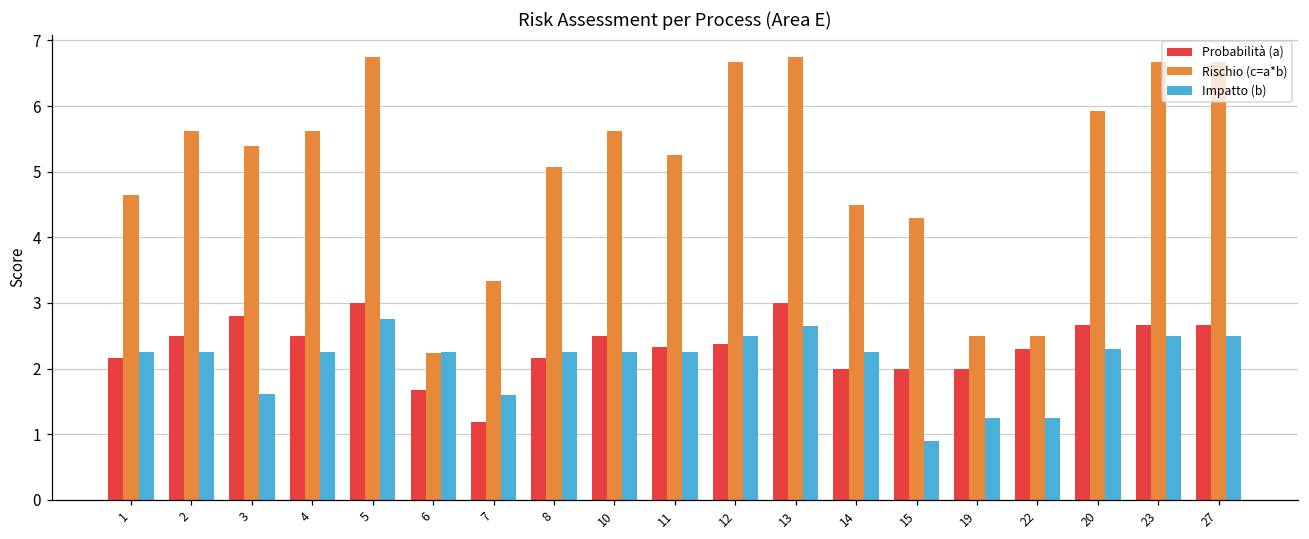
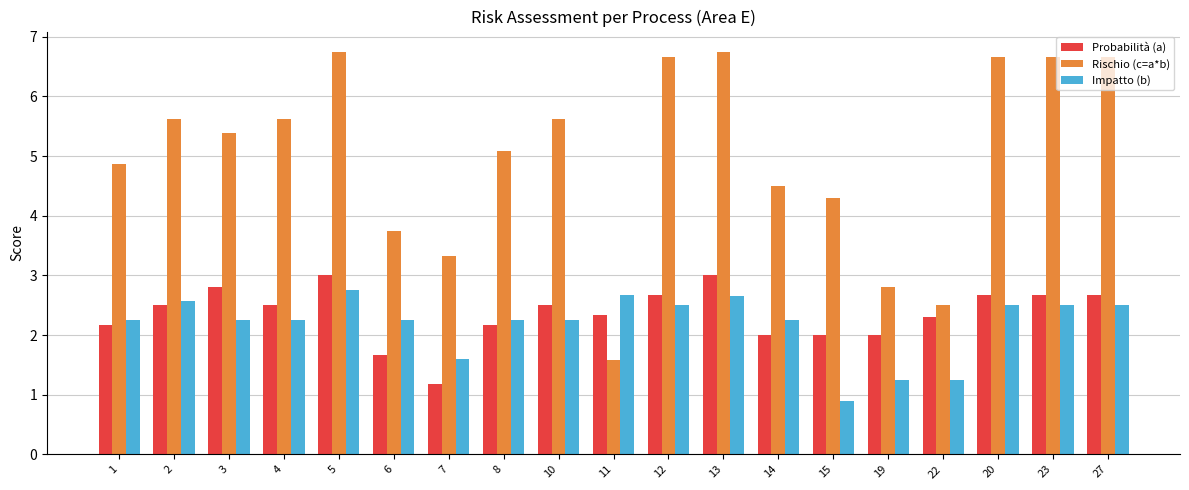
  {
    "Probabilità (a)": {
      "1": 2.2,
      "2": 2.5,
      "3": 2.8,
      "4": 2.5,
      "5": 3.0,
      "6": 1.7,
      "7": 1.2,
      "8": 2.2,
      "10": 2.5,
      "11": 2.3,
-     "12": 2.4,
+     "12": 2.7,
      "13": 3.0,
      "14": 2.0,
      "15": 2.0,
      "19": 2.0,
      "22": 2.3,
      "20": 2.7,
      "23": 2.7,
      "27": 2.7
    },
    "Rischio (c=a*b)": {
-     "1": 4.7,
+     "1": 4.9,
      "2": 5.6,
      "3": 5.4,
      "4": 5.6,
      "5": 6.8,
-     "6": 2.2,
+     "6": 3.8,
      "7": 3.3,
      "8": 5.1,
      "10": 5.6,
-     "11": 5.3,
+     "11": 1.6,
      "12": 6.7,
      "13": 6.8,
      "14": 4.5,
      "15": 4.3,
-     "19": 2.5,
+     "19": 2.8,
      "22": 2.5,
-     "20": 5.9,
+     "20": 6.7,
      "23": 6.7
    },
    "Impatto (b)": {
      "1": 2.3,
-     "2": 2.3,
-     "3": 1.6,
+     "2": 2.6,
+     "3": 2.3,
      "4": 2.3,
      "5": 2.8,
      "6": 2.3,
      "7": 1.6,
      "8": 2.3,
      "10": 2.3,
-     "11": 2.3,
+     "11": 2.7,
      "12": 2.5,
      "13": 2.7,
      "14": 2.3,
      "15": 0.9,
      "19": 1.3,
      "22": 1.3,
-     "20": 2.3,
+     "20": 2.5,
      "23": 2.5,
      "27": 2.5
    }
  }
